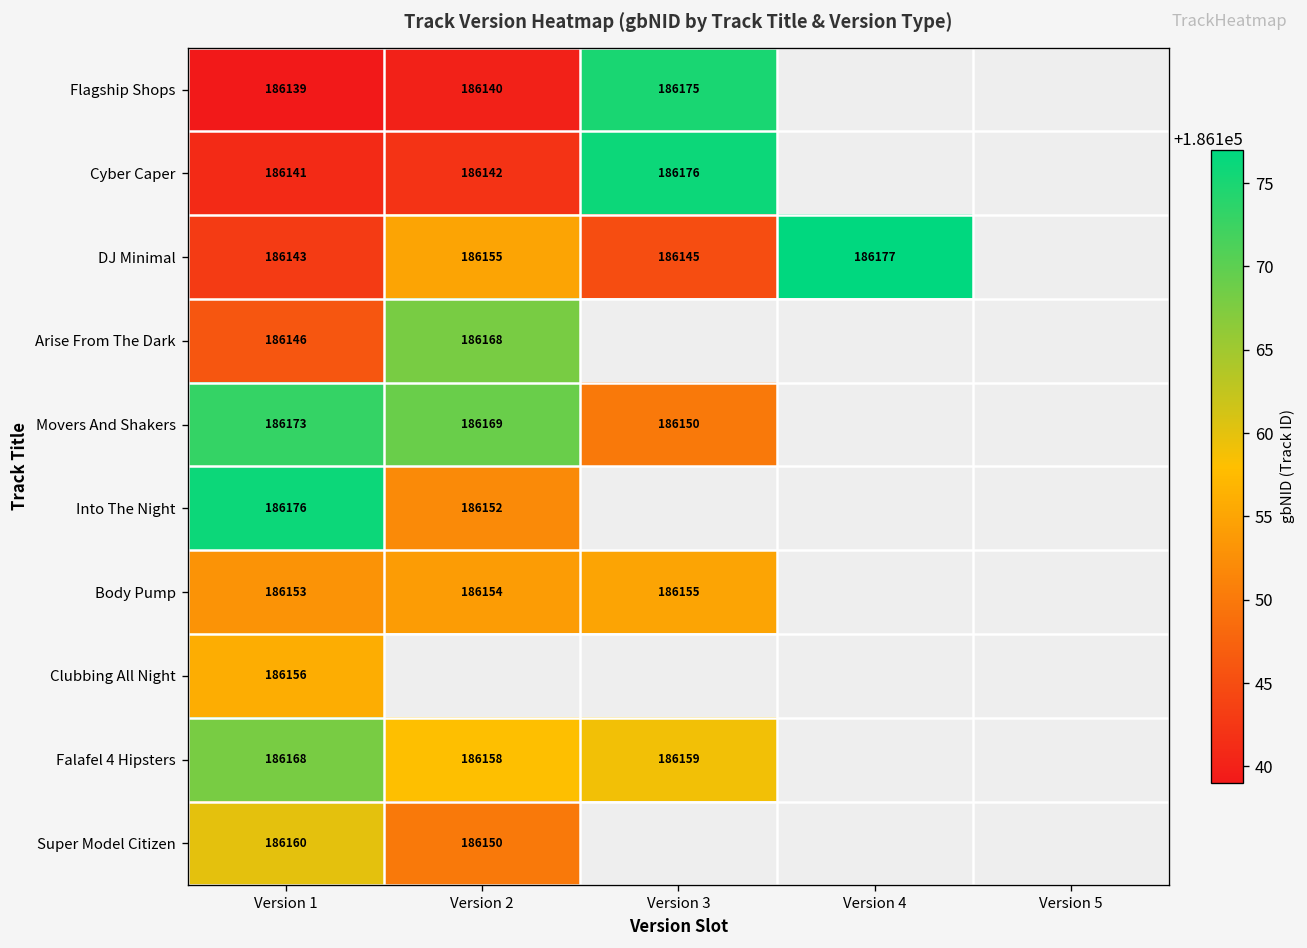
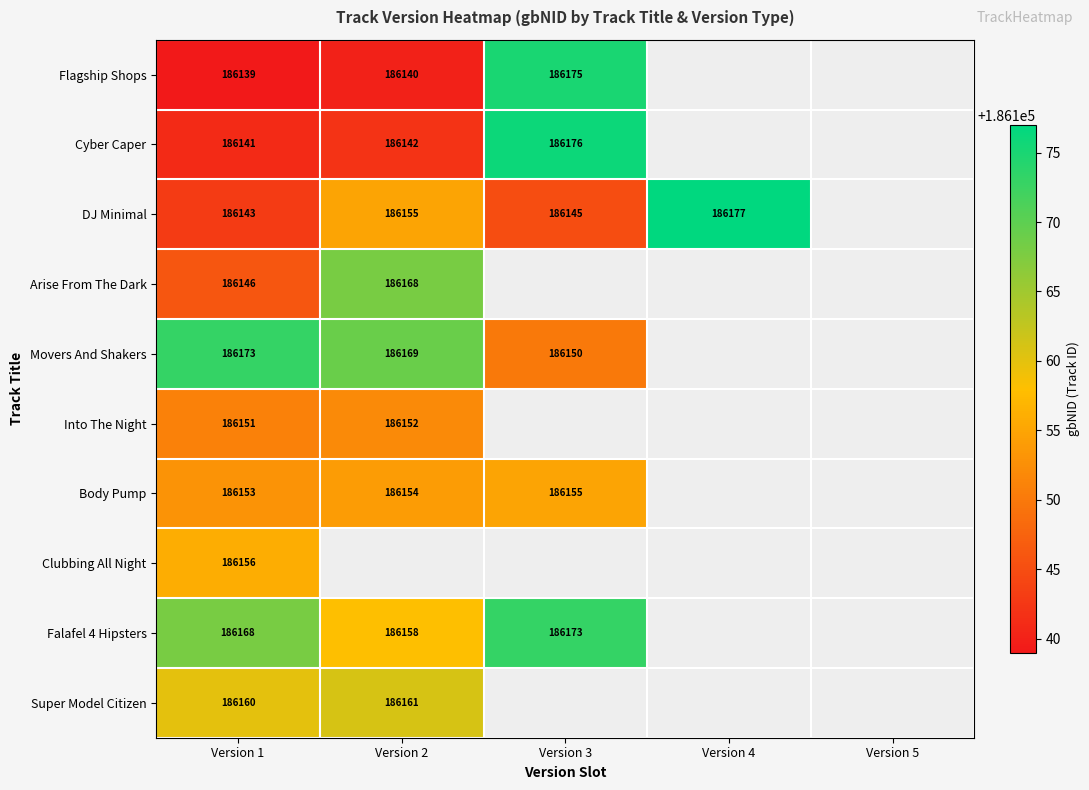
  {
    "Flagship Shops": {
      "Version 1": 186139,
      "Version 2": 186140,
      "Version 3": 186175
    },
    "Cyber Caper": {
      "Version 1": 186141,
      "Version 2": 186142,
      "Version 3": 186176
    },
    "DJ Minimal": {
      "Version 1": 186143,
      "Version 2": 186155,
      "Version 3": 186145,
      "Version 4": 186177
    },
    "Arise From The Dark": {
      "Version 1": 186146,
      "Version 2": 186168
    },
    "Movers And Shakers": {
      "Version 1": 186173,
      "Version 2": 186169,
      "Version 3": 186150
    },
    "Into The Night": {
-     "Version 1": 186176,
+     "Version 1": 186151,
      "Version 2": 186152
    },
    "Body Pump": {
      "Version 1": 186153,
      "Version 2": 186154,
      "Version 3": 186155
    },
    "Clubbing All Night": {
      "Version 1": 186156
    },
    "Falafel 4 Hipsters": {
      "Version 1": 186168,
      "Version 2": 186158,
-     "Version 3": 186159
+     "Version 3": 186173
    },
    "Super Model Citizen": {
      "Version 1": 186160,
-     "Version 2": 186150
+     "Version 2": 186161
    }
  }
